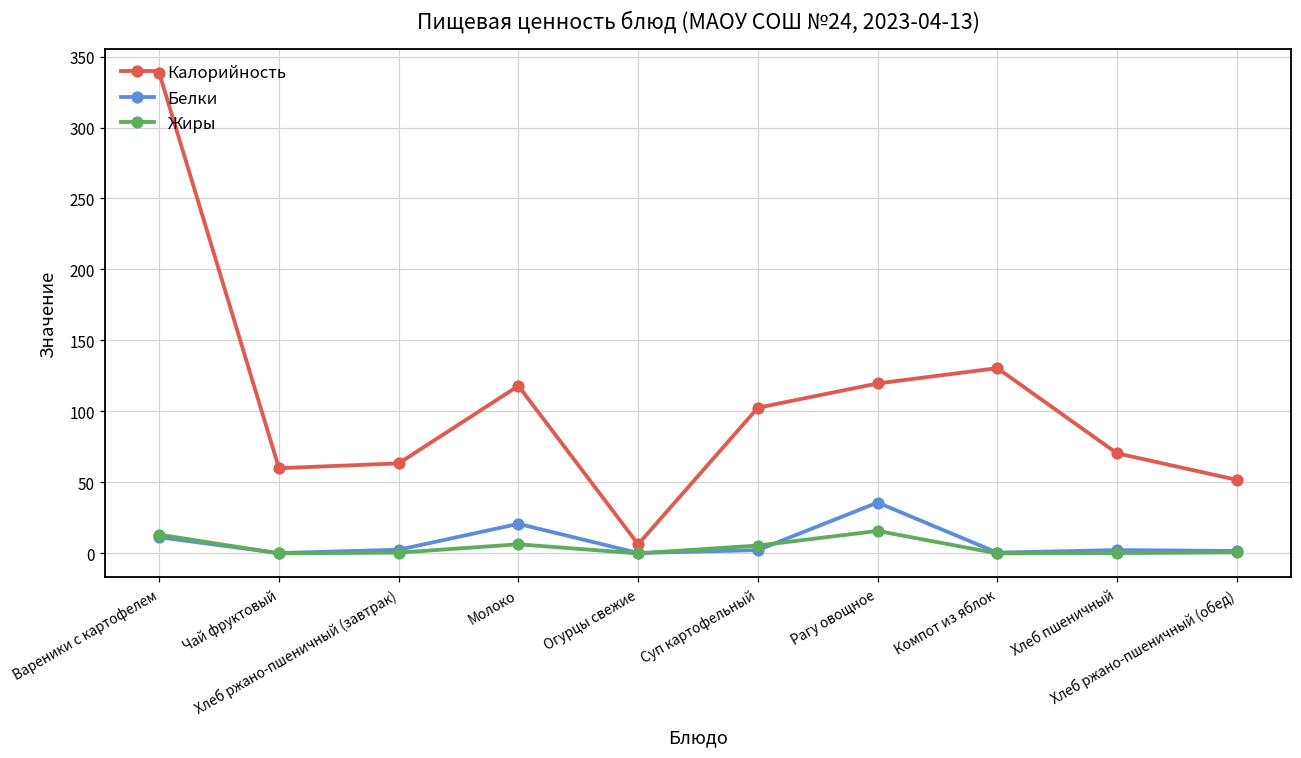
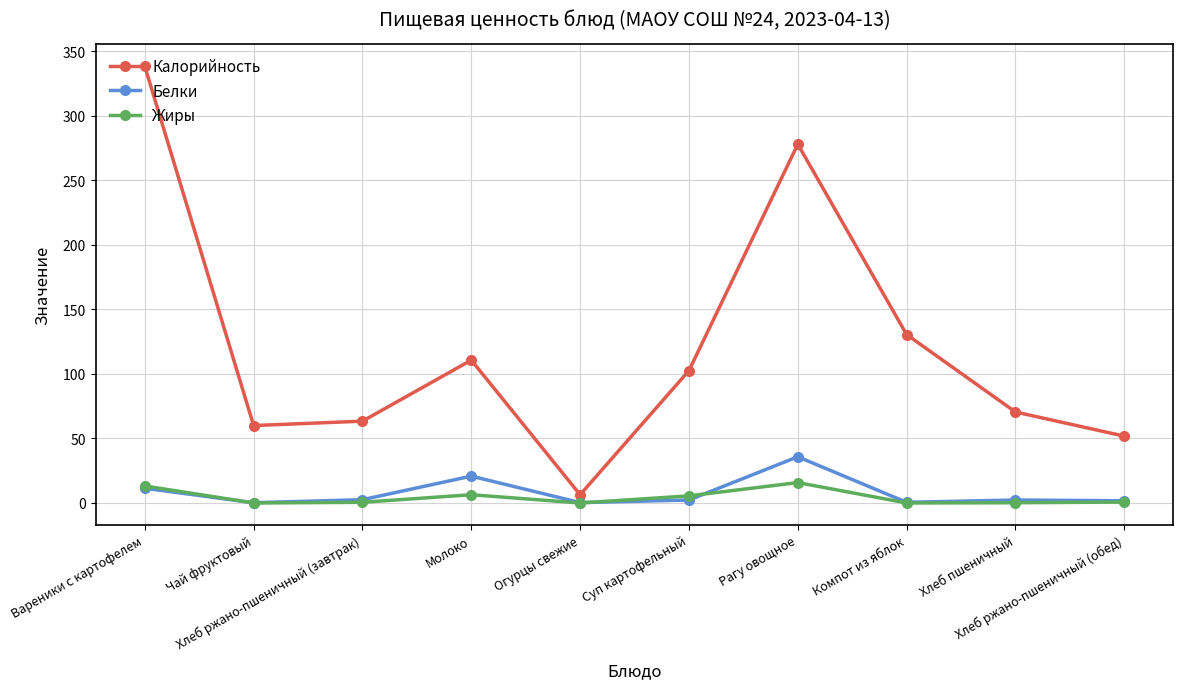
  {
    "Калорийность": {
      "Вареники с картофелем": 338,
      "Чай фруктовый": 60,
      "Хлеб ржано-пшеничный (завтрак)": 63,
-     "Молоко": 118,
+     "Молоко": 111,
      "Огурцы свежие": 6,
      "Суп картофельный": 103,
-     "Рагу овощное": 120,
+     "Рагу овощное": 278,
      "Компот из яблок": 131,
      "Хлеб пшеничный": 71,
      "Хлеб ржано-пшеничный (обед)": 52
    },
    "Белки": {
      "Хлеб ржано-пшеничный (завтрак)": 3,
      "Молоко": 21,
      "Суп картофельный": 2,
      "Рагу овощное": 36,
      "Хлеб пшеничный": 2
    },
    "Жиры": {
      "Хлеб ржано-пшеничный (завтрак)": 1,
      "Молоко": 6,
      "Суп картофельный": 6,
      "Рагу овощное": 16,
      "Хлеб пшеничный": 0
    }
  }
